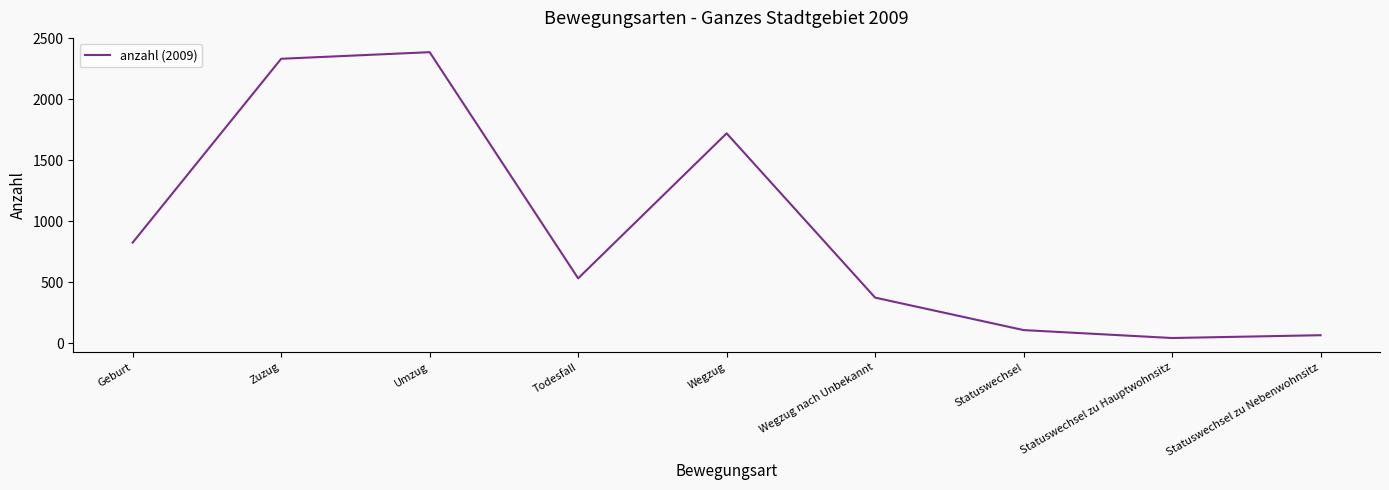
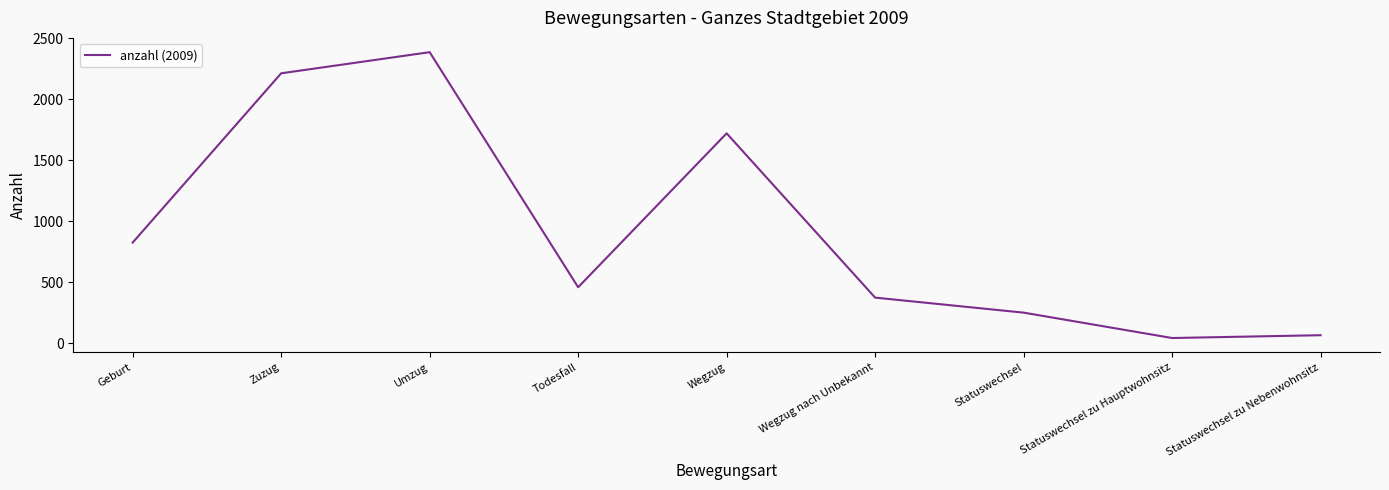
  {
    "Geburt": 820,
-   "Zuzug": 2330,
+   "Zuzug": 2210,
    "Umzug": 2380,
-   "Todesfall": 530,
+   "Todesfall": 460,
    "Wegzug": 1720,
    "Wegzug nach Unbekannt": 370,
-   "Statuswechsel": 110,
+   "Statuswechsel": 250,
    "Statuswechsel zu Hauptwohnsitz": 40,
    "Statuswechsel zu Nebenwohnsitz": 70
  }
